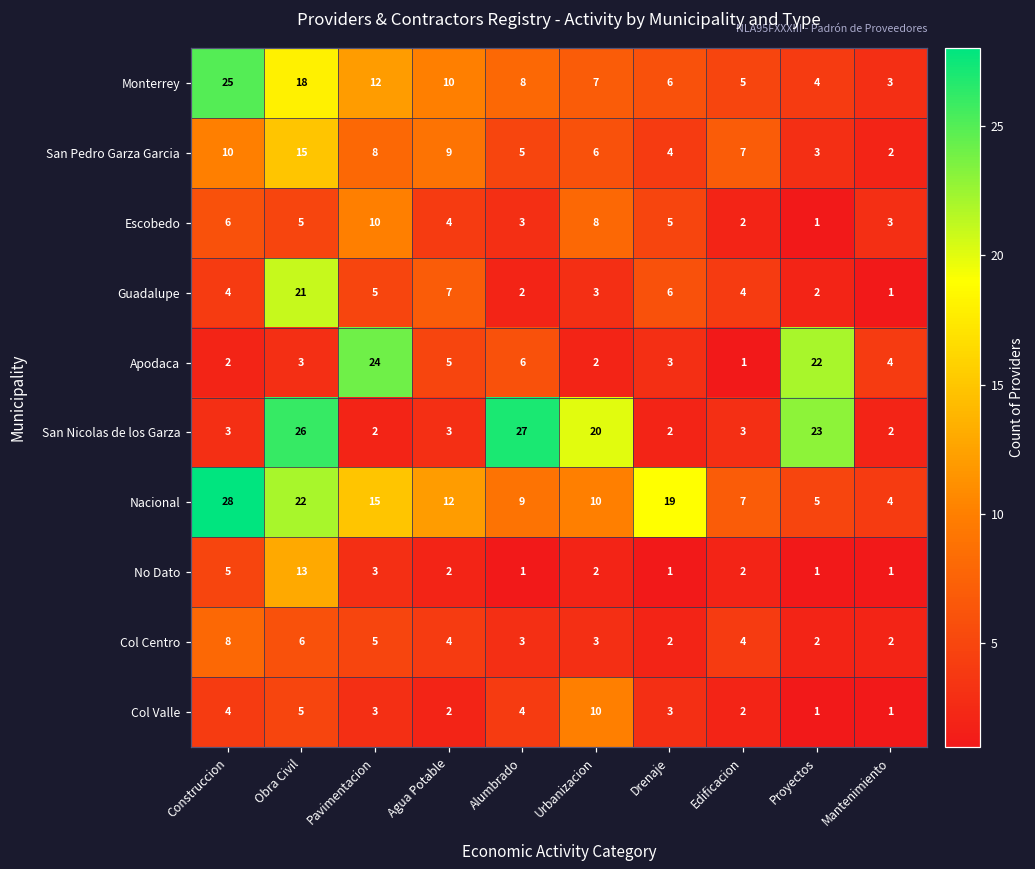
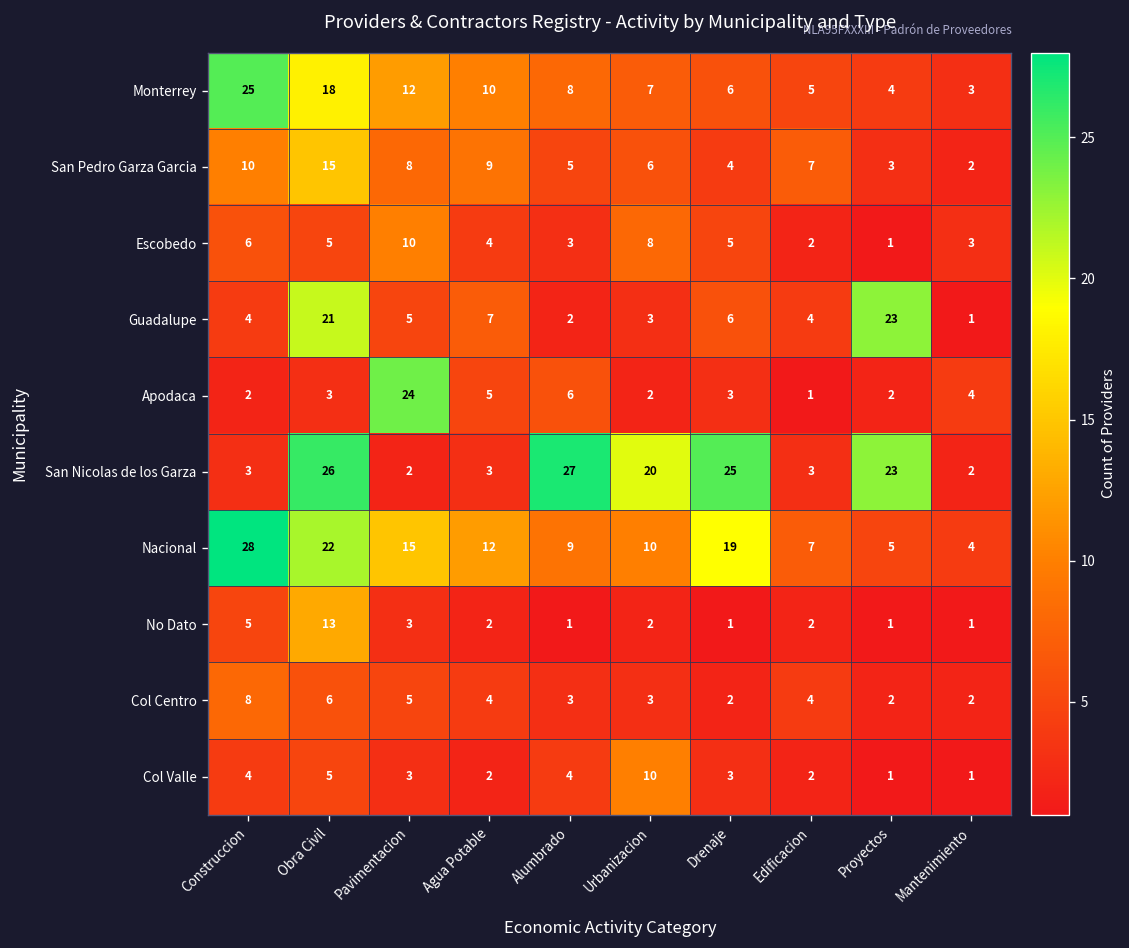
  {
    "Monterrey": {
      "Construccion": 25,
      "Obra Civil": 18,
      "Pavimentacion": 12,
      "Agua Potable": 10,
      "Alumbrado": 8,
      "Urbanizacion": 7,
      "Drenaje": 6,
      "Edificacion": 5,
      "Proyectos": 4,
      "Mantenimiento": 3
    },
    "San Pedro Garza Garcia": {
      "Construccion": 10,
      "Obra Civil": 15,
      "Pavimentacion": 8,
      "Agua Potable": 9,
      "Alumbrado": 5,
      "Urbanizacion": 6,
      "Drenaje": 4,
      "Edificacion": 7,
      "Proyectos": 3,
      "Mantenimiento": 2
    },
    "Escobedo": {
      "Construccion": 6,
      "Obra Civil": 5,
      "Pavimentacion": 10,
      "Agua Potable": 4,
      "Alumbrado": 3,
      "Urbanizacion": 8,
      "Drenaje": 5,
      "Edificacion": 2,
      "Proyectos": 1,
      "Mantenimiento": 3
    },
    "Guadalupe": {
      "Construccion": 4,
      "Obra Civil": 21,
      "Pavimentacion": 5,
      "Agua Potable": 7,
      "Alumbrado": 2,
      "Urbanizacion": 3,
      "Drenaje": 6,
      "Edificacion": 4,
-     "Proyectos": 2,
+     "Proyectos": 23,
      "Mantenimiento": 1
    },
    "Apodaca": {
      "Construccion": 2,
      "Obra Civil": 3,
      "Pavimentacion": 24,
      "Agua Potable": 5,
      "Alumbrado": 6,
      "Urbanizacion": 2,
      "Drenaje": 3,
      "Edificacion": 1,
-     "Proyectos": 22,
+     "Proyectos": 2,
      "Mantenimiento": 4
    },
    "San Nicolas de los Garza": {
      "Construccion": 3,
      "Obra Civil": 26,
      "Pavimentacion": 2,
      "Agua Potable": 3,
      "Alumbrado": 27,
      "Urbanizacion": 20,
-     "Drenaje": 2,
+     "Drenaje": 25,
      "Edificacion": 3,
      "Proyectos": 23,
      "Mantenimiento": 2
    },
    "Nacional": {
      "Construccion": 28,
      "Obra Civil": 22,
      "Pavimentacion": 15,
      "Agua Potable": 12,
      "Alumbrado": 9,
      "Urbanizacion": 10,
      "Drenaje": 19,
      "Edificacion": 7,
      "Proyectos": 5,
      "Mantenimiento": 4
    },
    "No Dato": {
      "Construccion": 5,
      "Obra Civil": 13,
      "Pavimentacion": 3,
      "Agua Potable": 2,
      "Alumbrado": 1,
      "Urbanizacion": 2,
      "Drenaje": 1,
      "Edificacion": 2,
      "Proyectos": 1,
      "Mantenimiento": 1
    },
    "Col Centro": {
      "Construccion": 8,
      "Obra Civil": 6,
      "Pavimentacion": 5,
      "Agua Potable": 4,
      "Alumbrado": 3,
      "Urbanizacion": 3,
      "Drenaje": 2,
      "Edificacion": 4,
      "Proyectos": 2,
      "Mantenimiento": 2
    },
    "Col Valle": {
      "Construccion": 4,
      "Obra Civil": 5,
      "Pavimentacion": 3,
      "Agua Potable": 2,
      "Alumbrado": 4,
      "Urbanizacion": 10,
      "Drenaje": 3,
      "Edificacion": 2,
      "Proyectos": 1,
      "Mantenimiento": 1
    }
  }
